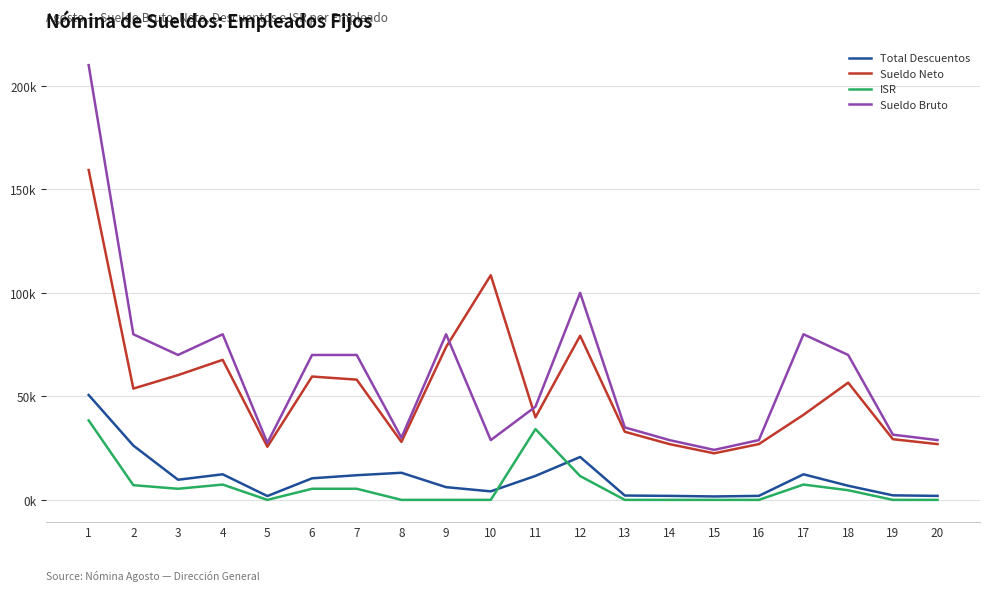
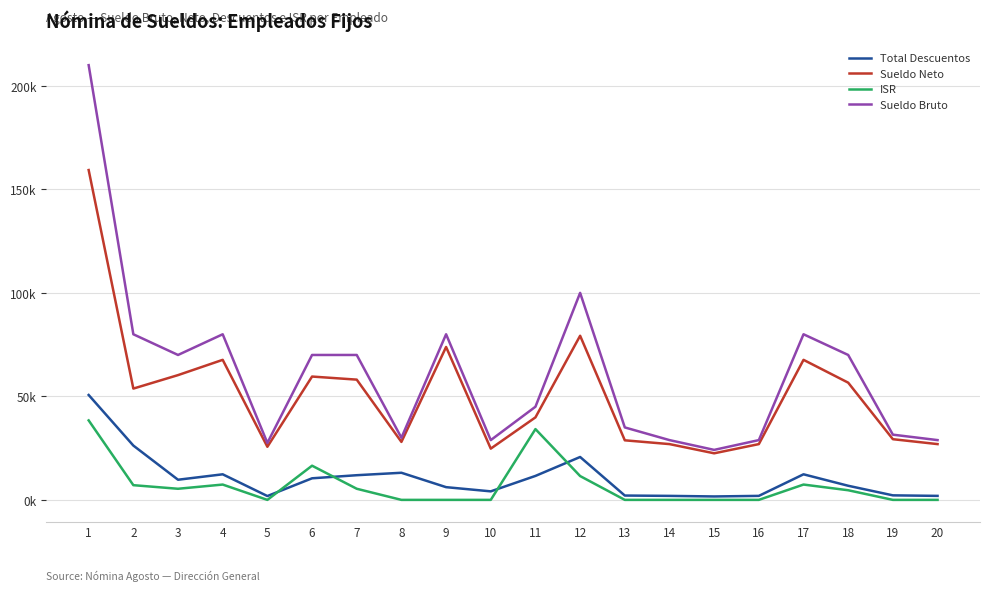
  {
    "Total Descuentos": {
      "1": 51000,
      "2": 26000,
      "3": 10000,
      "4": 12000,
      "5": 2000,
      "6": 10000,
      "7": 12000,
      "8": 13000,
      "9": 6000,
      "10": 4000,
      "11": 12000,
      "12": 21000,
      "13": 2000,
      "14": 2000,
      "15": 2000,
      "16": 2000,
      "17": 12000,
      "18": 7000,
      "19": 2000,
      "20": 2000
    },
    "Sueldo Neto": {
      "1": 159000,
      "2": 54000,
      "3": 60000,
      "4": 68000,
      "5": 26000,
      "6": 60000,
      "7": 58000,
      "8": 28000,
      "9": 74000,
-     "10": 109000,
+     "10": 25000,
      "11": 40000,
      "12": 79000,
-     "13": 33000,
+     "13": 29000,
      "14": 27000,
      "15": 22000,
      "16": 27000,
-     "17": 41000,
+     "17": 68000,
      "18": 57000,
      "19": 29000,
      "20": 27000
    },
    "ISR": {
      "1": 38000,
      "2": 7000,
      "3": 5000,
      "4": 7000,
      "5": 0,
-     "6": 5000,
+     "6": 17000,
      "7": 5000,
      "8": 0,
      "9": 0,
      "10": 0,
      "11": 34000,
      "12": 12000,
      "13": 0,
      "14": 0,
      "15": 0,
      "16": 0,
      "17": 7000,
      "18": 5000,
      "19": 0,
      "20": 0
    },
    "Sueldo Bruto": {
      "1": 210000,
      "2": 80000,
      "3": 70000,
      "4": 80000,
      "5": 28000,
      "6": 70000,
      "7": 70000,
      "8": 30000,
      "9": 80000,
      "10": 29000,
      "11": 45000,
      "12": 100000,
      "13": 35000,
      "14": 29000,
      "15": 24000,
      "16": 29000,
      "17": 80000,
      "18": 70000,
      "19": 32000,
      "20": 29000
    }
  }
